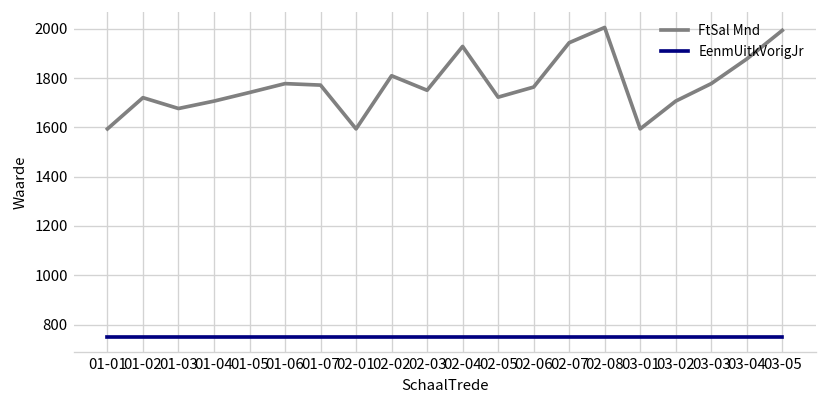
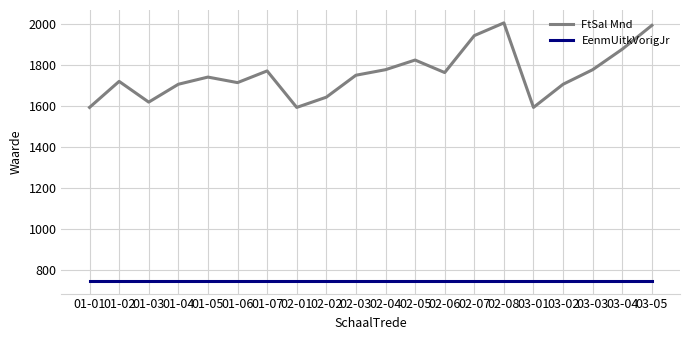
  {
    "FtSal Mnd": {
      "01-01": 1590,
      "01-02": 1720,
-     "01-03": 1680,
+     "01-03": 1620,
      "01-04": 1710,
      "01-05": 1740,
-     "01-06": 1780,
+     "01-06": 1720,
      "01-07": 1770,
      "02-01": 1590,
-     "02-02": 1810,
+     "02-02": 1640,
      "02-03": 1750,
-     "02-04": 1930,
-     "02-05": 1720,
+     "02-04": 1780,
+     "02-05": 1830,
      "02-06": 1760,
      "02-07": 1940,
      "02-08": 2010,
      "03-01": 1590,
      "03-02": 1710,
      "03-03": 1780,
      "03-04": 1880,
      "03-05": 1990
    },
    "EenmUitkVorigJr": {
      "01-01": 750,
      "01-02": 750,
      "01-03": 750,
      "01-04": 750,
      "01-05": 750,
      "01-06": 750,
      "01-07": 750,
      "02-01": 750,
      "02-02": 750,
      "02-03": 750,
      "02-04": 750,
      "02-05": 750,
      "02-06": 750,
      "02-07": 750,
      "02-08": 750,
      "03-01": 750,
      "03-02": 750,
      "03-03": 750,
      "03-04": 750,
      "03-05": 750
    }
  }
